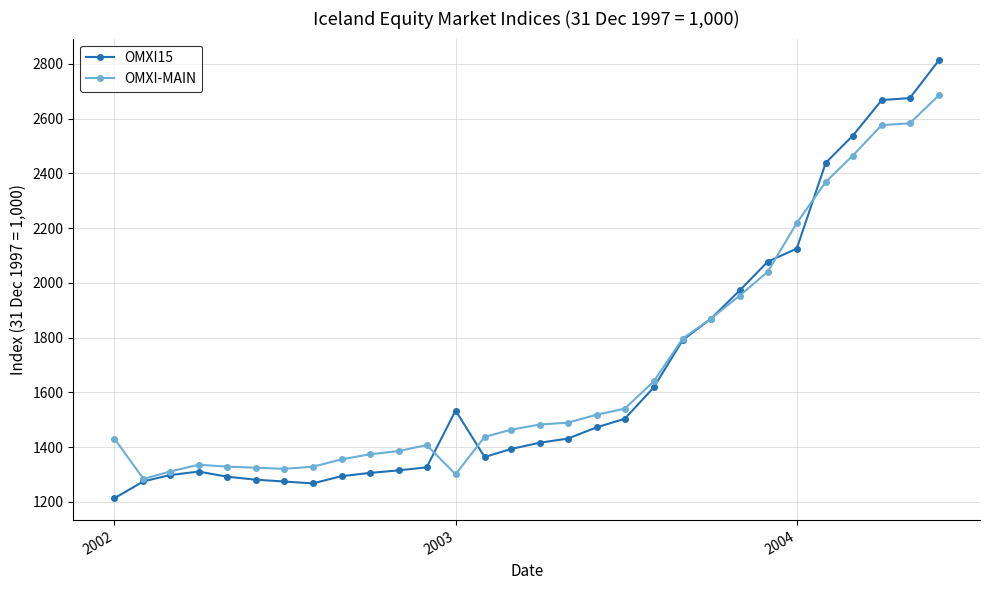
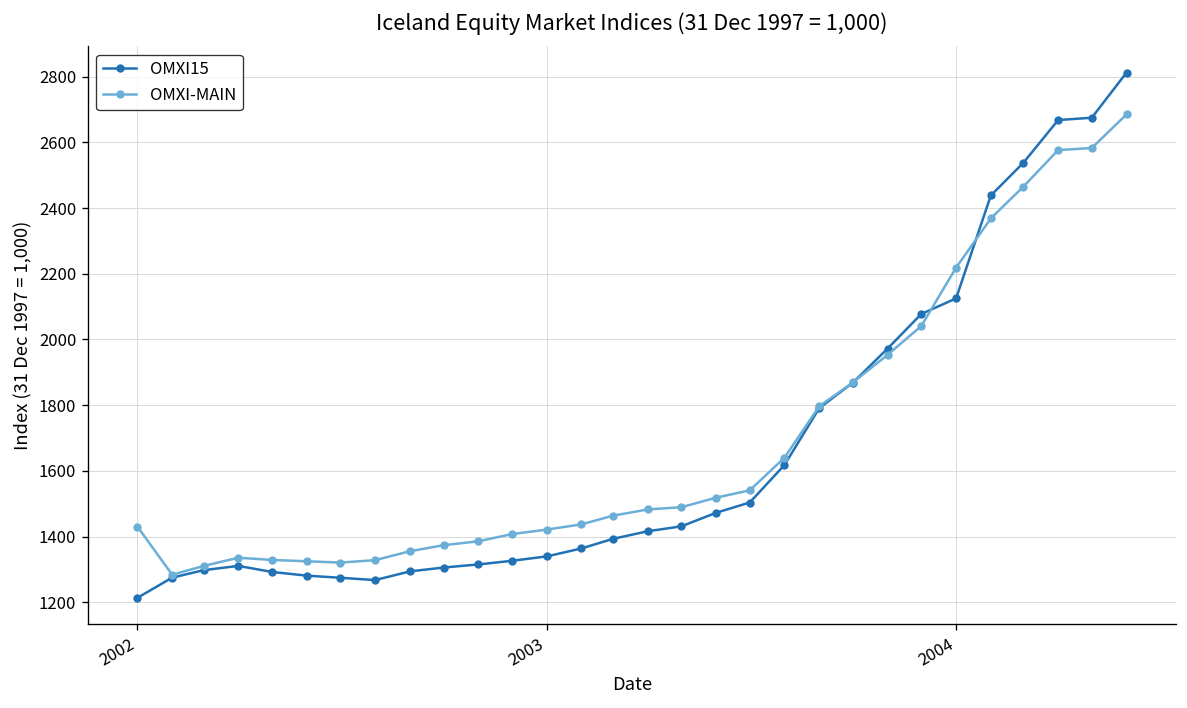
  {
    "OMXI15": {
      "2002": 1210,
-     "2003": 1530,
+     "2003": 1340,
      "2004": 2130
    },
    "OMXI-MAIN": {
      "2002": 1430,
-     "2003": 1300,
+     "2003": 1420,
      "2004": 2220
    }
  }
